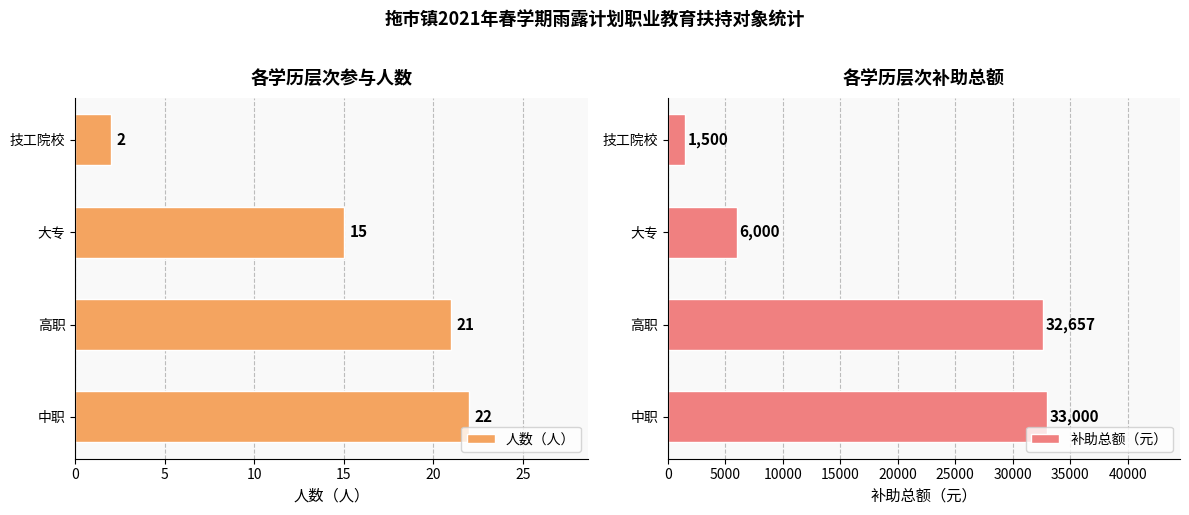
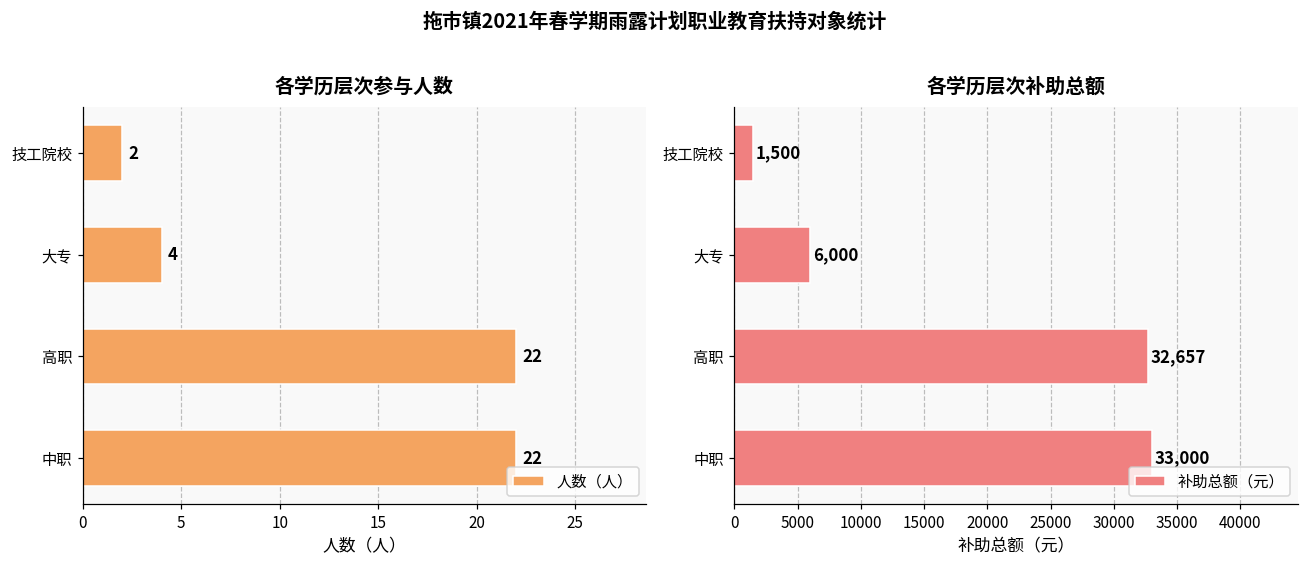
  {
    "各学历层次参与人数": {
      "技工院校": "2",
-     "大专": "15",
-     "高职": "21",
+     "大专": "4",
+     "高职": "22",
      "中职": "22"
    },
    "各学历层次补助总额": {
      "技工院校": "1,500",
      "大专": "6,000",
      "高职": "32,657",
      "中职": "33,000"
    }
  }
